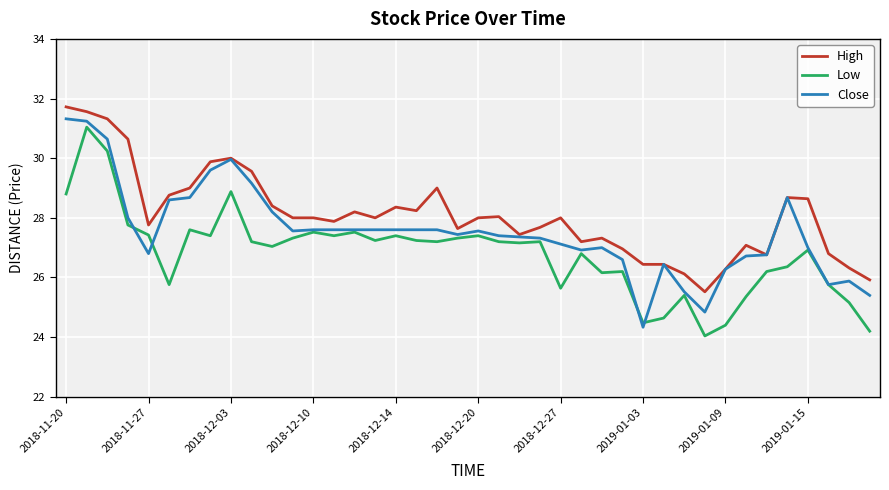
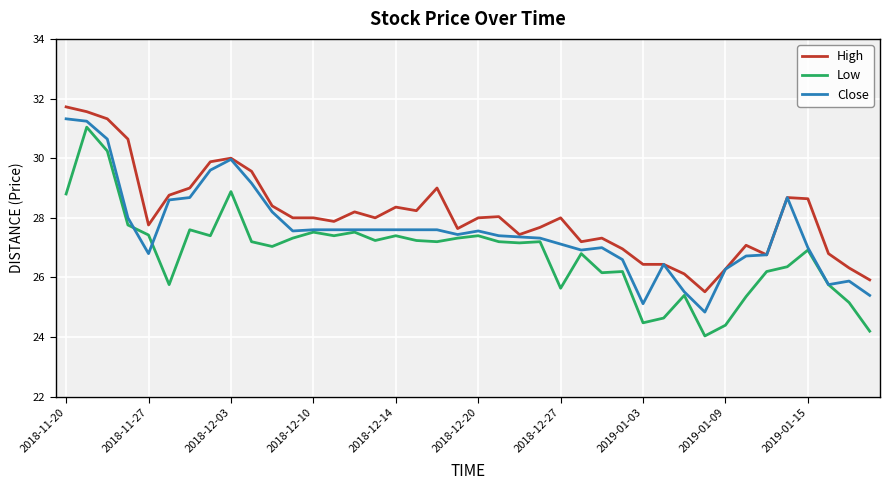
  {
    "High": {
      "2018-11-20": 31.7,
      "2018-11-27": 27.8,
      "2018-12-10": 28.0,
      "2018-12-14": 28.4,
      "2018-12-20": 28.0,
      "2018-12-27": 28.0,
      "2019-01-03": 26.4,
      "2019-01-15": 28.6
    },
    "Low": {
      "2018-11-20": 28.8,
      "2018-11-27": 27.4,
      "2018-12-03": 28.9,
      "2018-12-14": 27.4,
      "2018-12-20": 27.4,
      "2018-12-27": 25.6,
      "2019-01-03": 24.5,
      "2019-01-09": 24.4
    },
    "Close": {
      "2018-11-20": 31.3,
      "2018-11-27": 26.8,
      "2018-12-14": 27.6,
      "2018-12-20": 27.6,
      "2018-12-27": 27.1,
-     "2019-01-03": 24.3
+     "2019-01-03": 25.1
    }
  }
